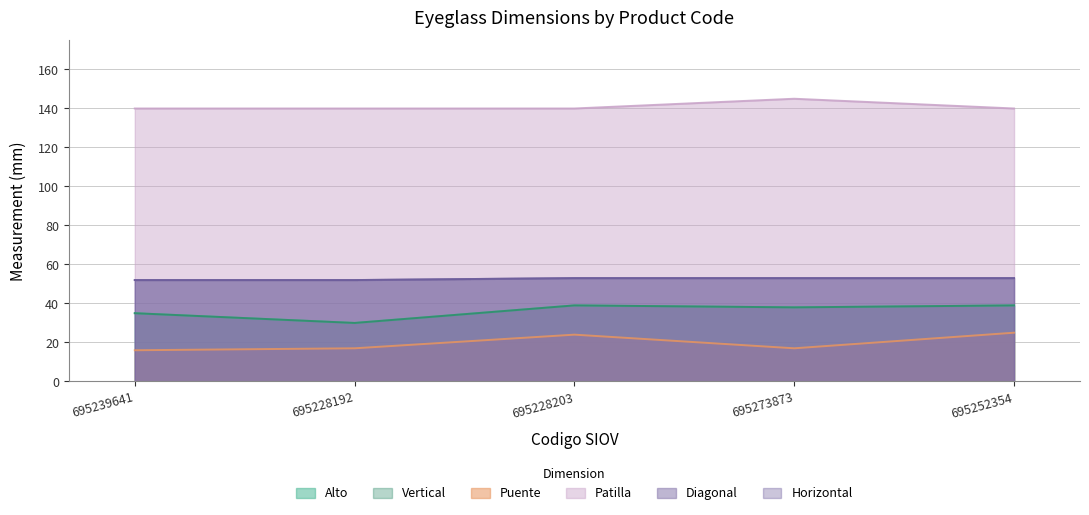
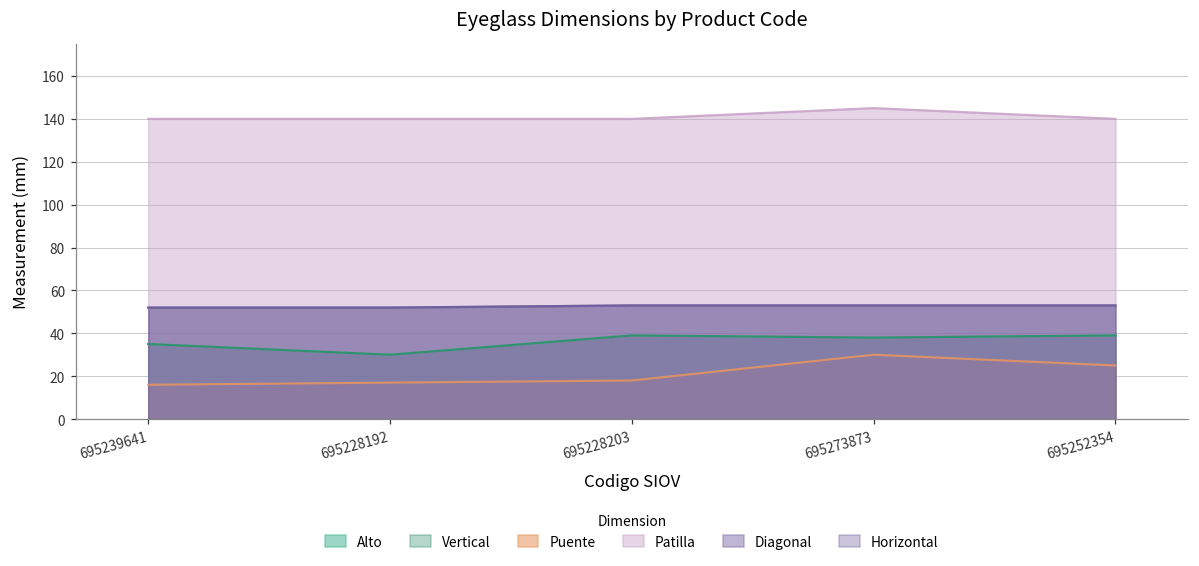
  {
    "Puente": {
      "695239641": 16,
      "695228192": 17,
-     "695228203": 24,
-     "695273873": 17,
+     "695228203": 18,
+     "695273873": 30,
      "695252354": 25
    }
  }
